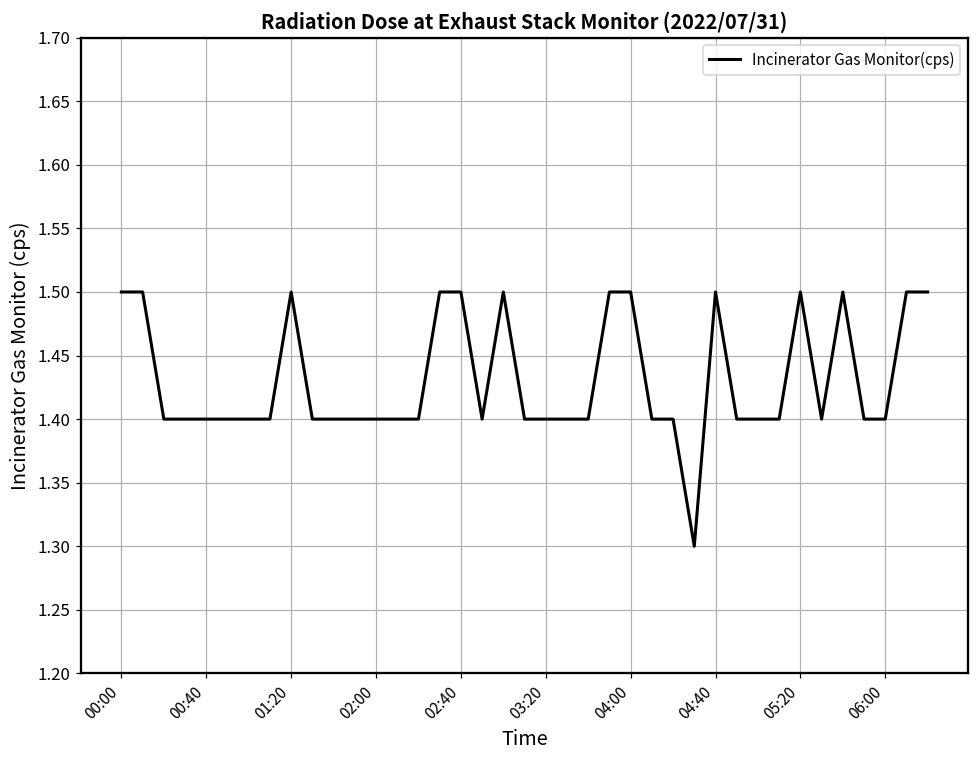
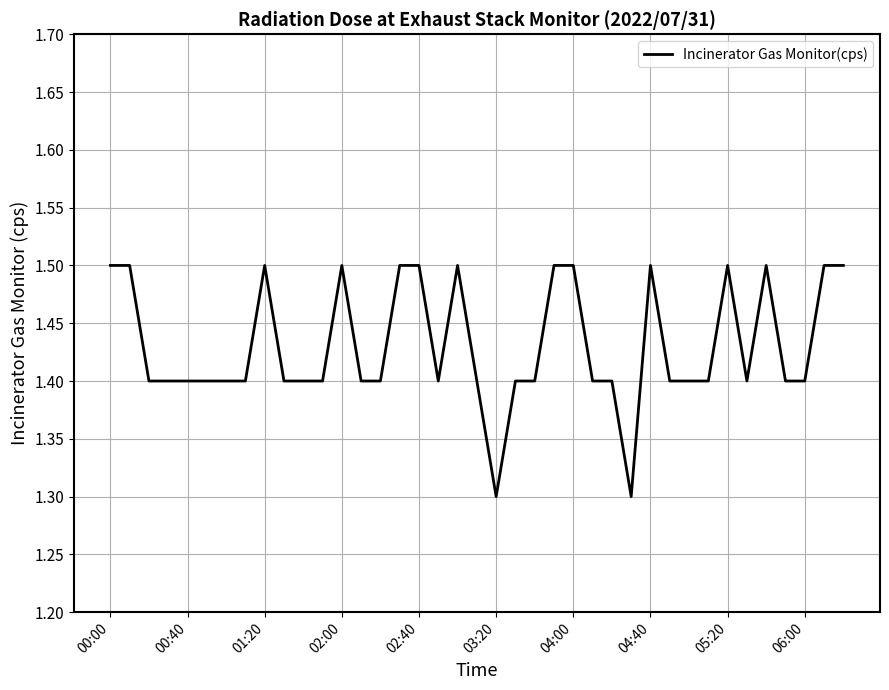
  {
    "00:00": 1.5,
    "00:40": 1.4,
    "01:20": 1.5,
-   "02:00": 1.4,
+   "02:00": 1.5,
    "02:40": 1.5,
-   "03:20": 1.4,
+   "03:20": 1.3,
    "04:00": 1.5,
    "04:40": 1.5,
    "05:20": 1.5,
    "06:00": 1.4
  }
